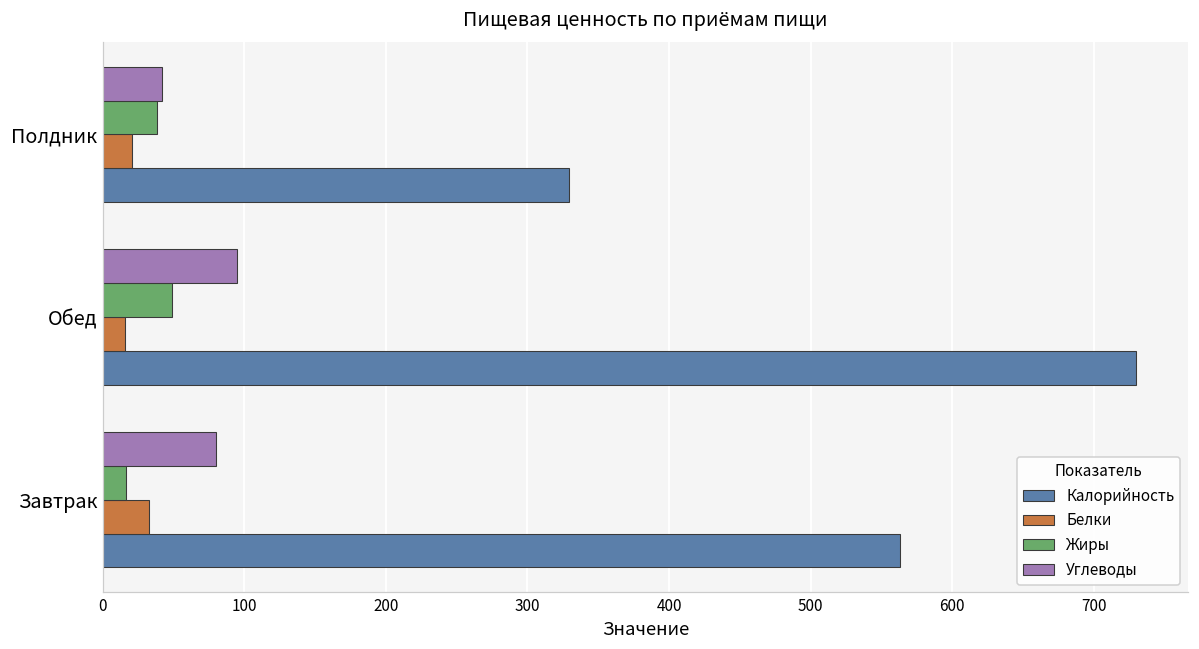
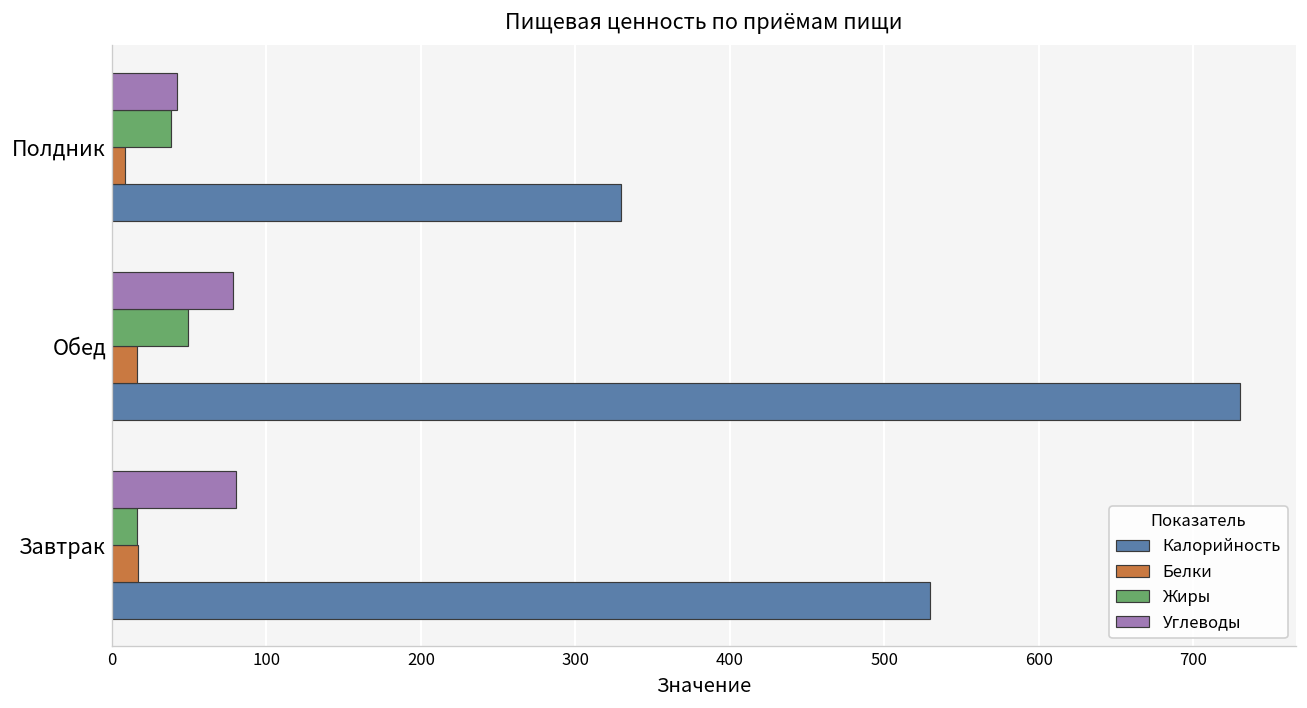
  {
    "Калорийность": {
      "Полдник": 329,
      "Обед": 730,
-     "Завтрак": 563
+     "Завтрак": 529
    },
    "Белки": {
-     "Полдник": 21,
+     "Полдник": 9,
      "Обед": 16,
-     "Завтрак": 33
+     "Завтрак": 17
    },
    "Жиры": {
      "Полдник": 38,
      "Обед": 49,
      "Завтрак": 16
    },
    "Углеводы": {
      "Полдник": 42,
-     "Обед": 95,
+     "Обед": 78,
      "Завтрак": 80
    }
  }
